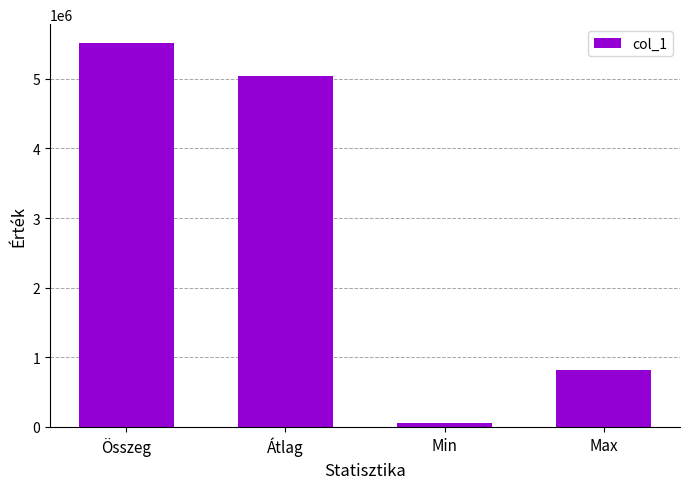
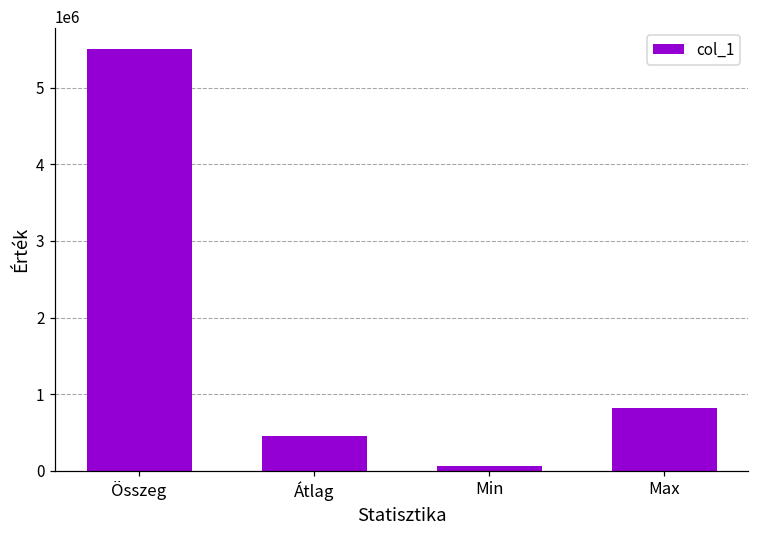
  {
    "Összeg": 5500000,
-   "Átlag": 5000000,
+   "Átlag": 500000,
    "Min": 100000,
    "Max": 800000
  }
